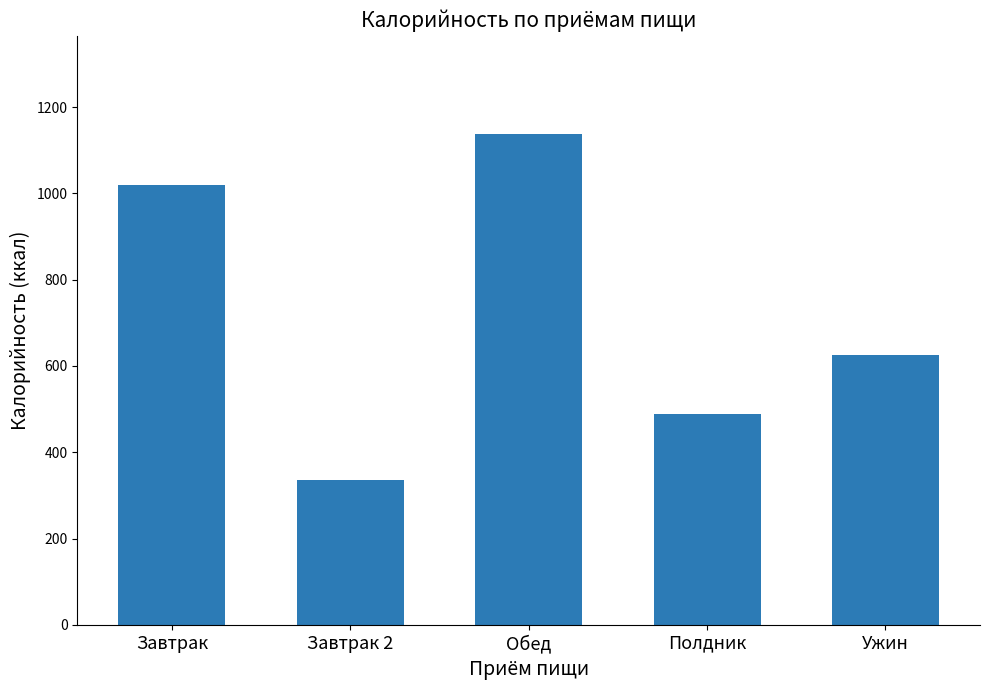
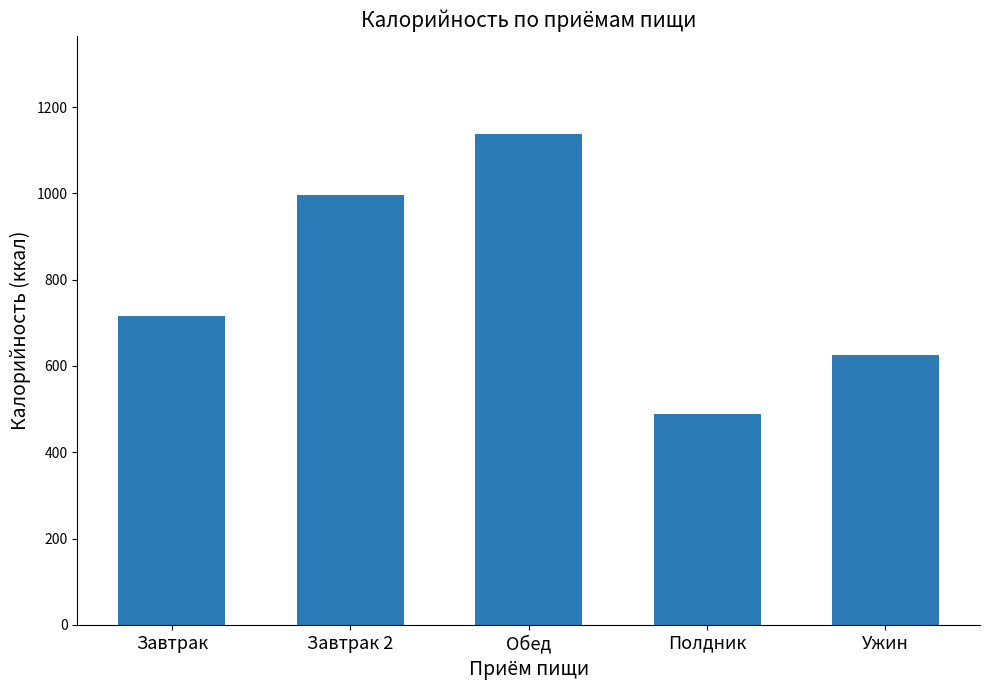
  {
-   "Завтрак": 1020,
-   "Завтрак 2": 340,
+   "Завтрак": 720,
+   "Завтрак 2": 1000,
    "Обед": 1140,
    "Полдник": 490,
    "Ужин": 630
  }
